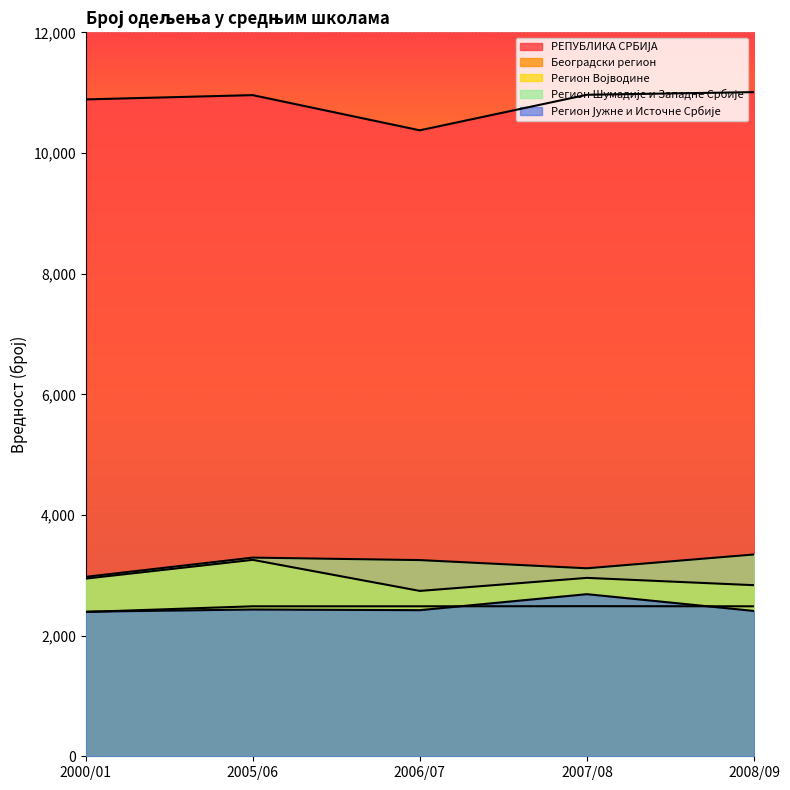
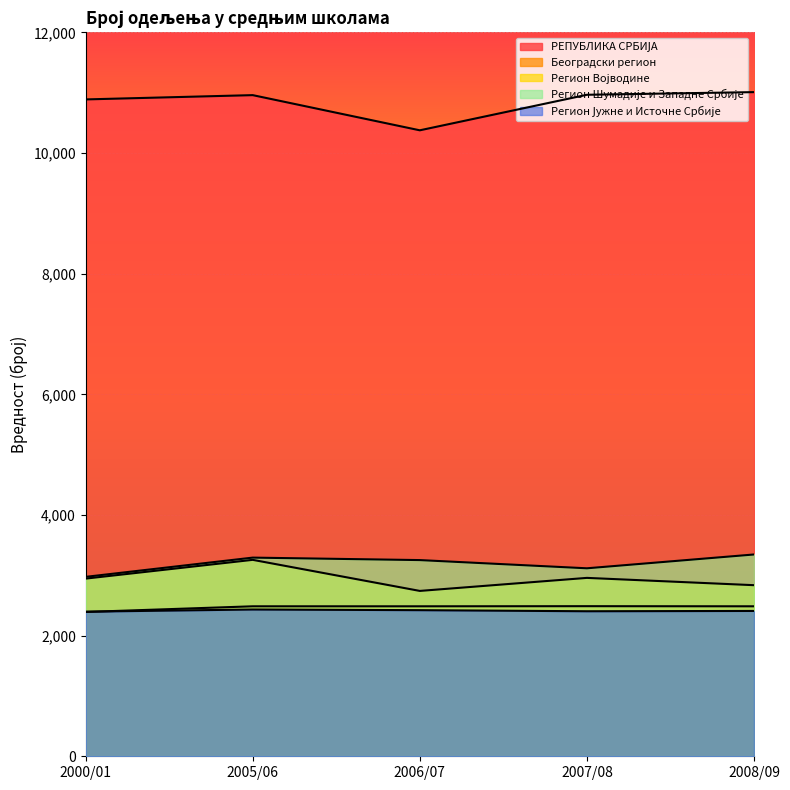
  {
    "РЕПУБЛИКА СРБИЈА": {
      "2000/01": "10,900",
      "2005/06": "11,000",
      "2006/07": "10,400",
      "2008/09": "11,000"
    },
    "Београдски регион": {
      "2005/06": "2,500",
      "2006/07": "2,500",
      "2007/08": "2,500",
      "2008/09": "2,500"
    },
    "Регион Војводине": {
      "2006/07": "2,700",
      "2007/08": "3,000",
      "2008/09": "2,800"
    },
    "Регион Шумадије и Западне Србије": {
      "2006/07": "3,300",
      "2007/08": "3,100",
      "2008/09": "3,300"
    },
    "Регион Јужне и Источне Србије": {
      "2005/06": "2,400",
      "2006/07": "2,400",
-     "2007/08": "2,700",
+     "2007/08": "2,400",
      "2008/09": "2,400"
    }
  }
